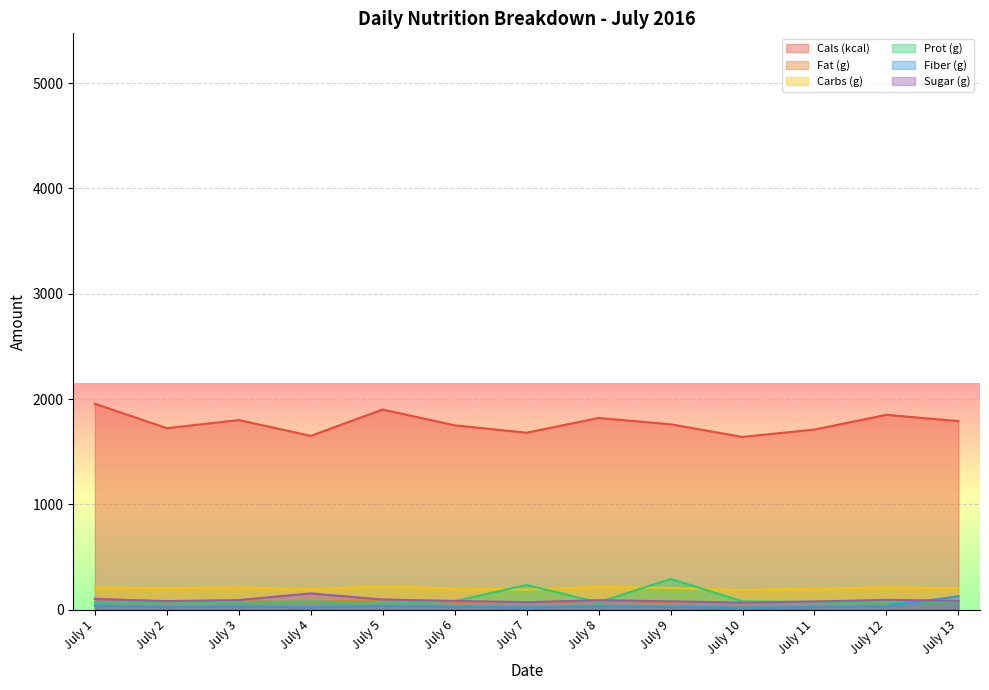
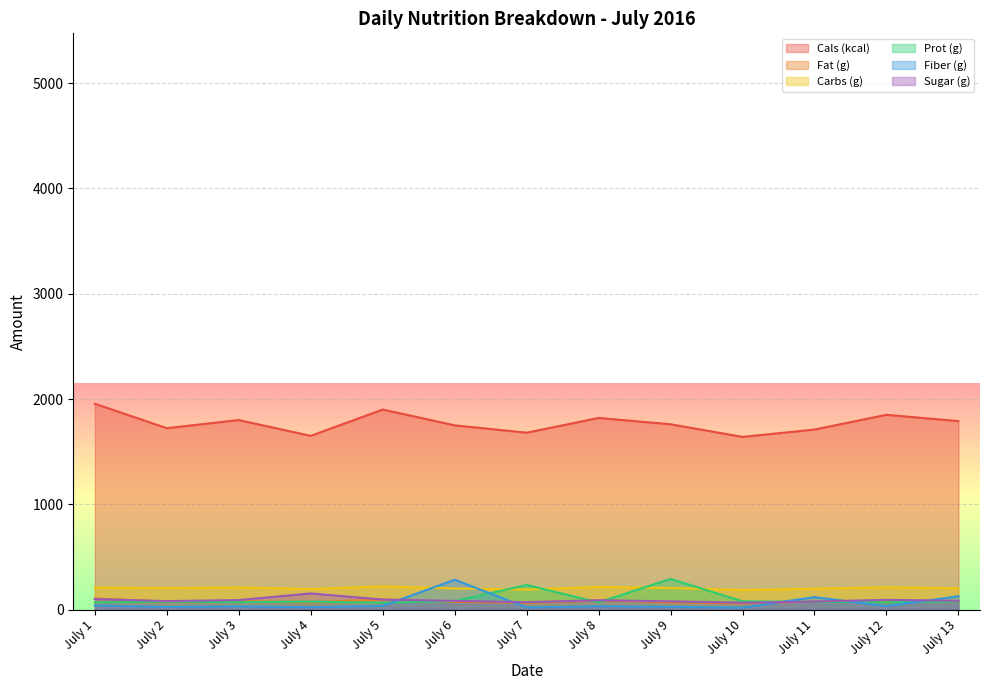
  {
    "Prot (g)": {
      "July 1": 70,
      "July 5": 70,
      "July 7": 230,
      "July 9": 290
    },
    "Fiber (g)": {
      "July 1": 40,
      "July 2": 30,
      "July 3": 30,
      "July 4": 20,
      "July 5": 40,
-     "July 6": 30,
+     "July 6": 280,
      "July 7": 20,
      "July 8": 30,
      "July 9": 30,
      "July 10": 20,
-     "July 11": 20,
+     "July 11": 120,
      "July 12": 30,
      "July 13": 130
    },
    "Sugar (g)": {
      "July 4": 150
    }
  }
